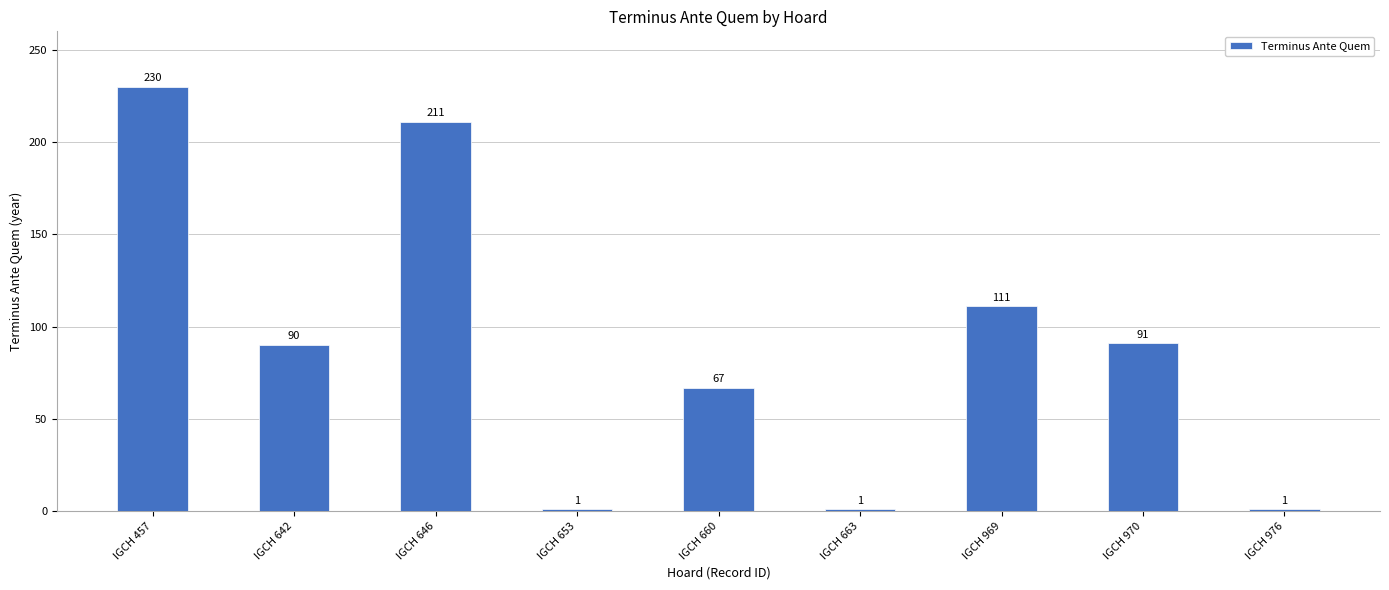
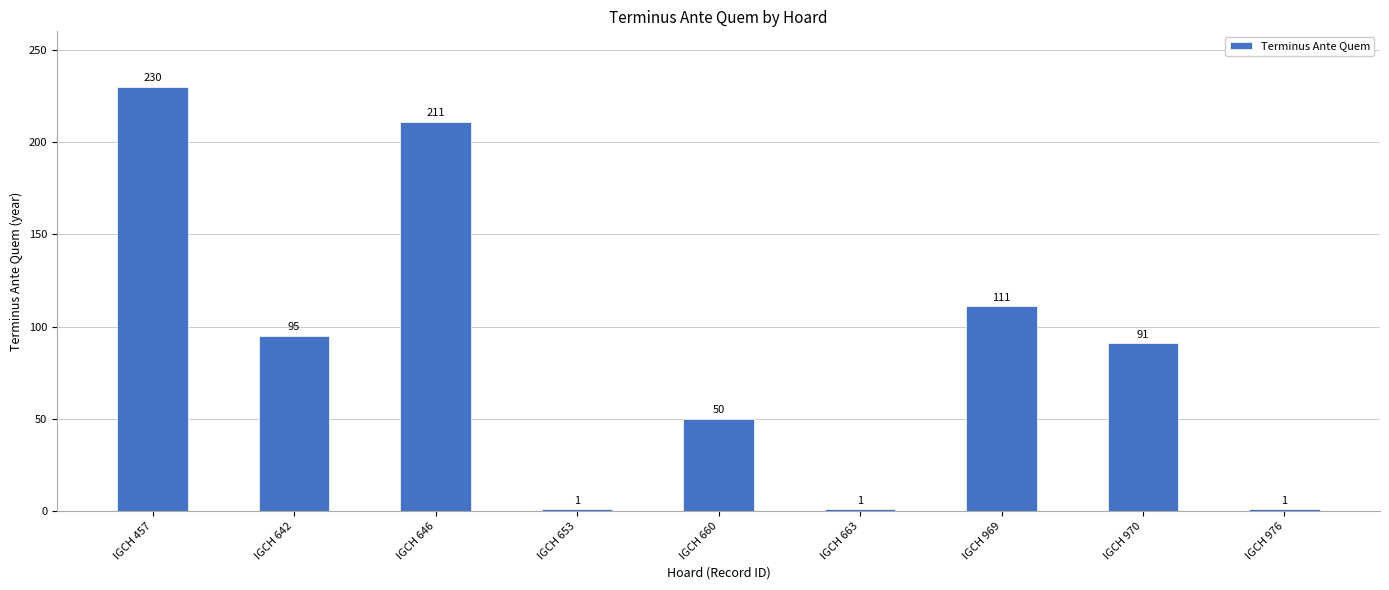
  {
    "IGCH 457": 230,
-   "IGCH 642": 90,
+   "IGCH 642": 95,
    "IGCH 646": 211,
    "IGCH 653": 1,
-   "IGCH 660": 67,
+   "IGCH 660": 50,
    "IGCH 663": 1,
    "IGCH 969": 111,
    "IGCH 970": 91,
    "IGCH 976": 1
  }
